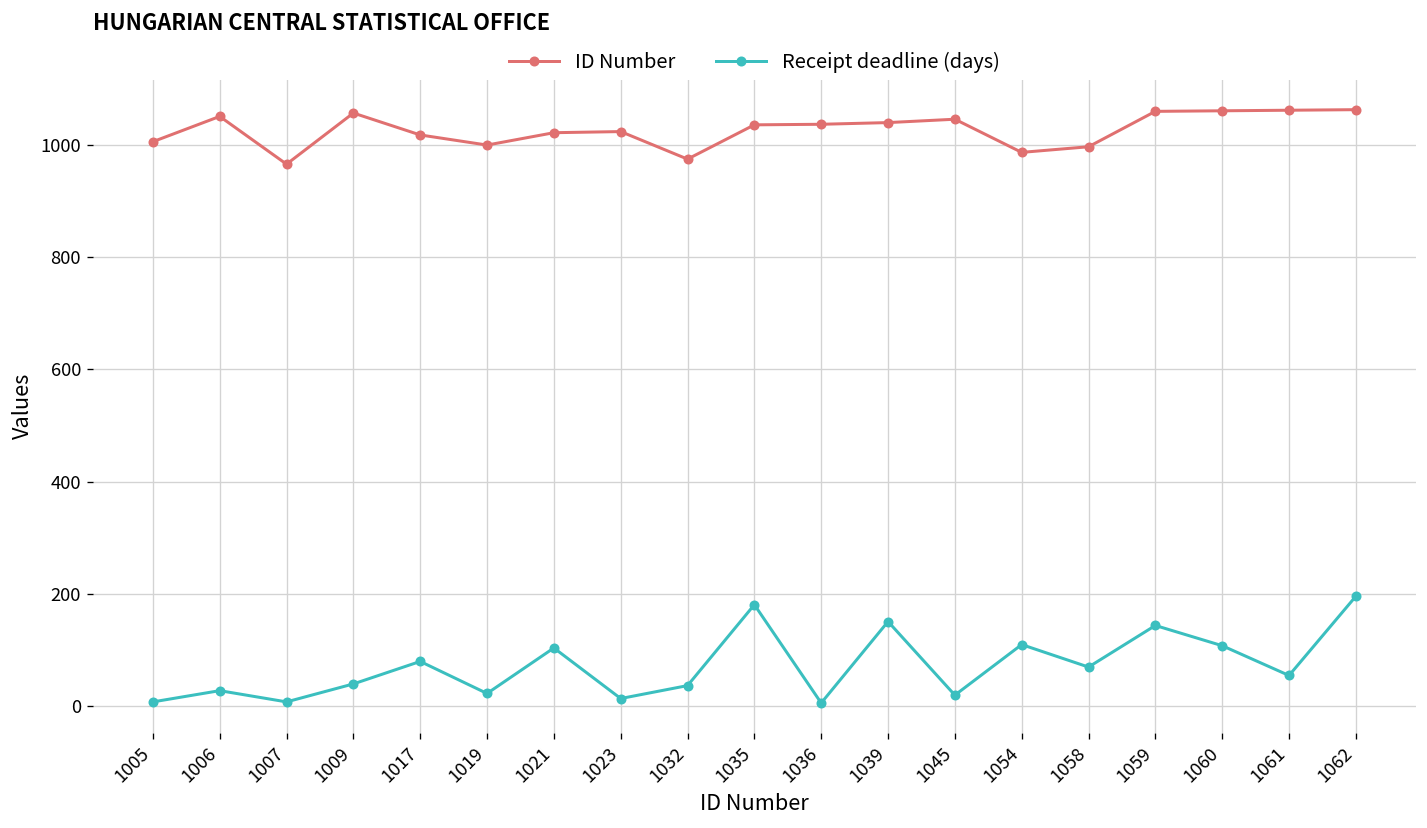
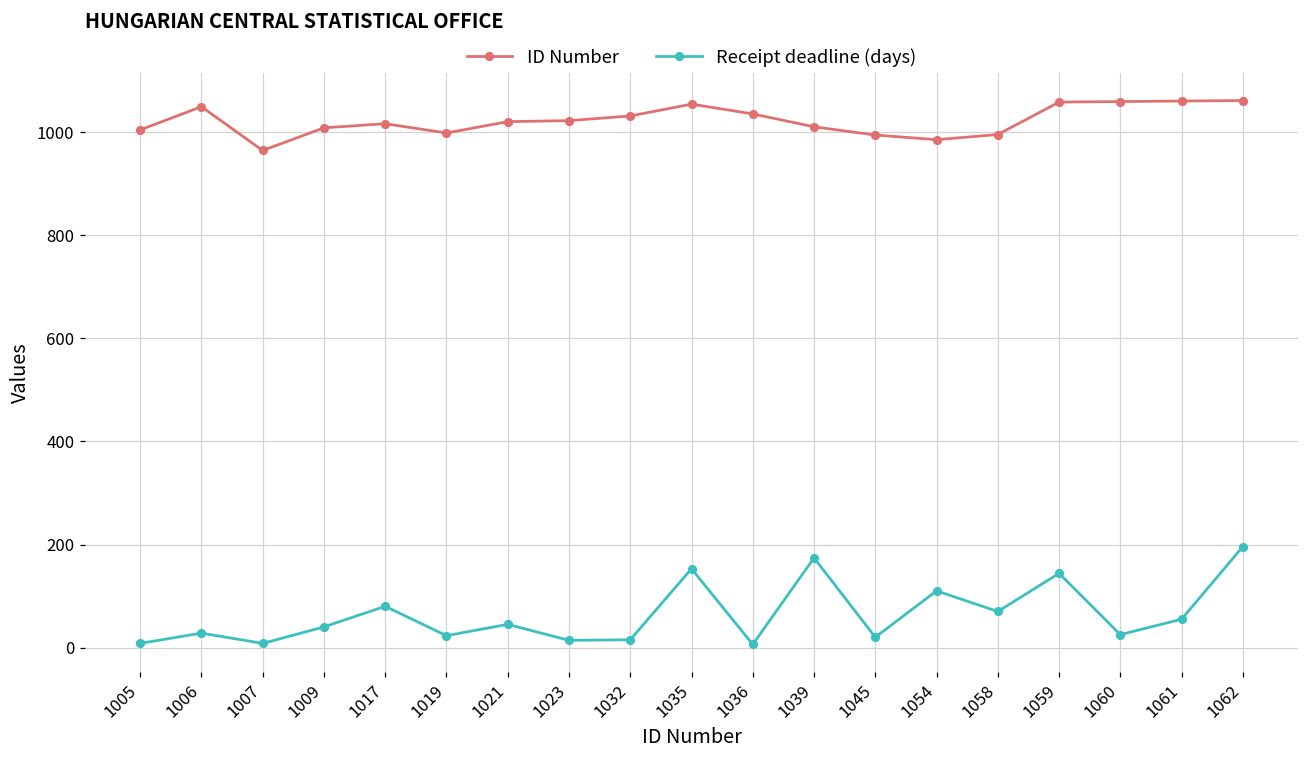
  {
    "ID Number": {
      "1005": 1010,
      "1006": 1050,
      "1007": 970,
-     "1009": 1060,
+     "1009": 1010,
      "1017": 1020,
      "1019": 1000,
      "1021": 1020,
      "1023": 1020,
-     "1032": 970,
-     "1035": 1040,
+     "1032": 1030,
+     "1035": 1060,
      "1036": 1040,
-     "1039": 1040,
-     "1045": 1050,
+     "1039": 1010,
+     "1045": 1000,
      "1054": 990,
      "1058": 1000,
      "1059": 1060,
      "1060": 1060,
      "1061": 1060,
      "1062": 1060
    },
    "Receipt deadline (days)": {
      "1005": 10,
      "1006": 30,
      "1007": 10,
      "1009": 40,
      "1017": 80,
      "1019": 20,
-     "1021": 100,
+     "1021": 50,
      "1023": 10,
-     "1032": 40,
-     "1035": 180,
+     "1032": 20,
+     "1035": 150,
      "1036": 10,
-     "1039": 150,
+     "1039": 170,
      "1045": 20,
      "1054": 110,
      "1058": 70,
      "1059": 140,
-     "1060": 110,
+     "1060": 30,
      "1061": 60,
      "1062": 200
    }
  }
